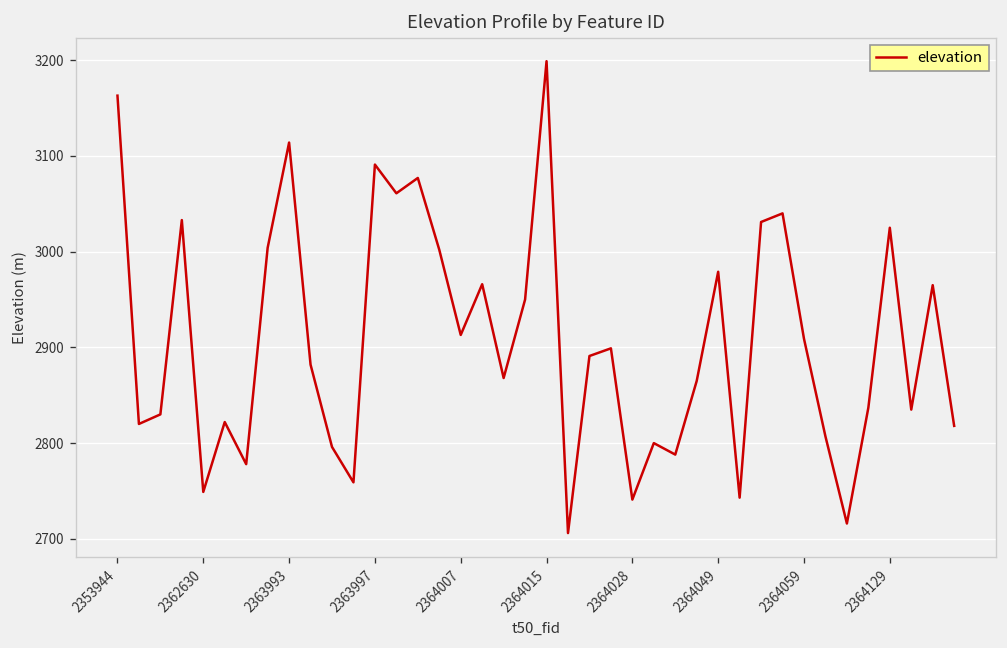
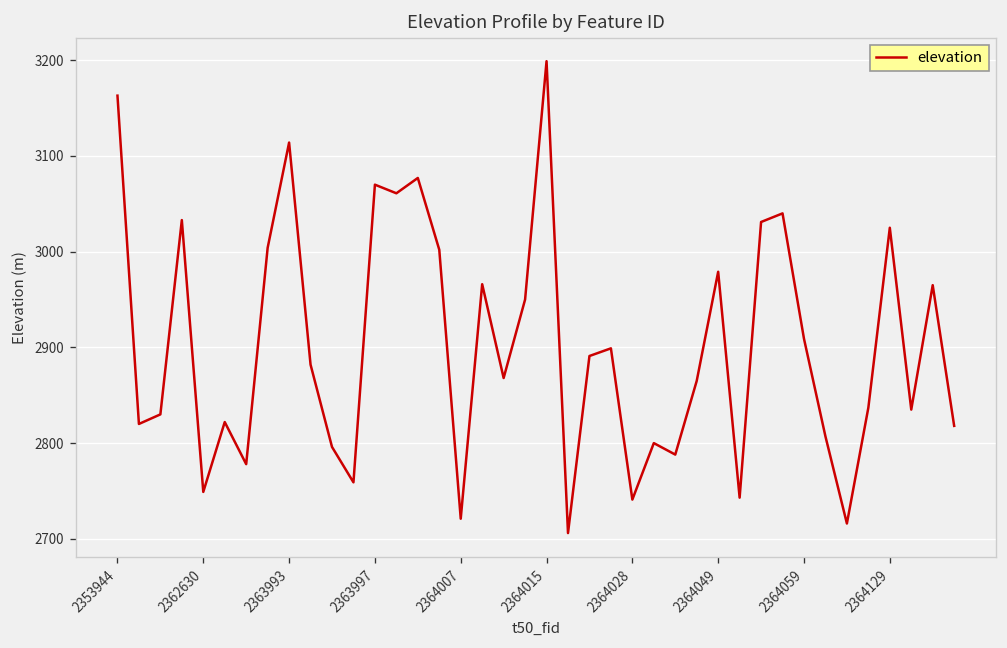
  {
    "2353944": 3160,
    "2362630": 2750,
    "2363993": 3110,
-   "2363997": 3090,
-   "2364007": 2910,
+   "2363997": 3070,
+   "2364007": 2720,
    "2364015": 3200,
    "2364028": 2740,
    "2364049": 2980,
    "2364059": 2910,
    "2364129": 3030
  }
